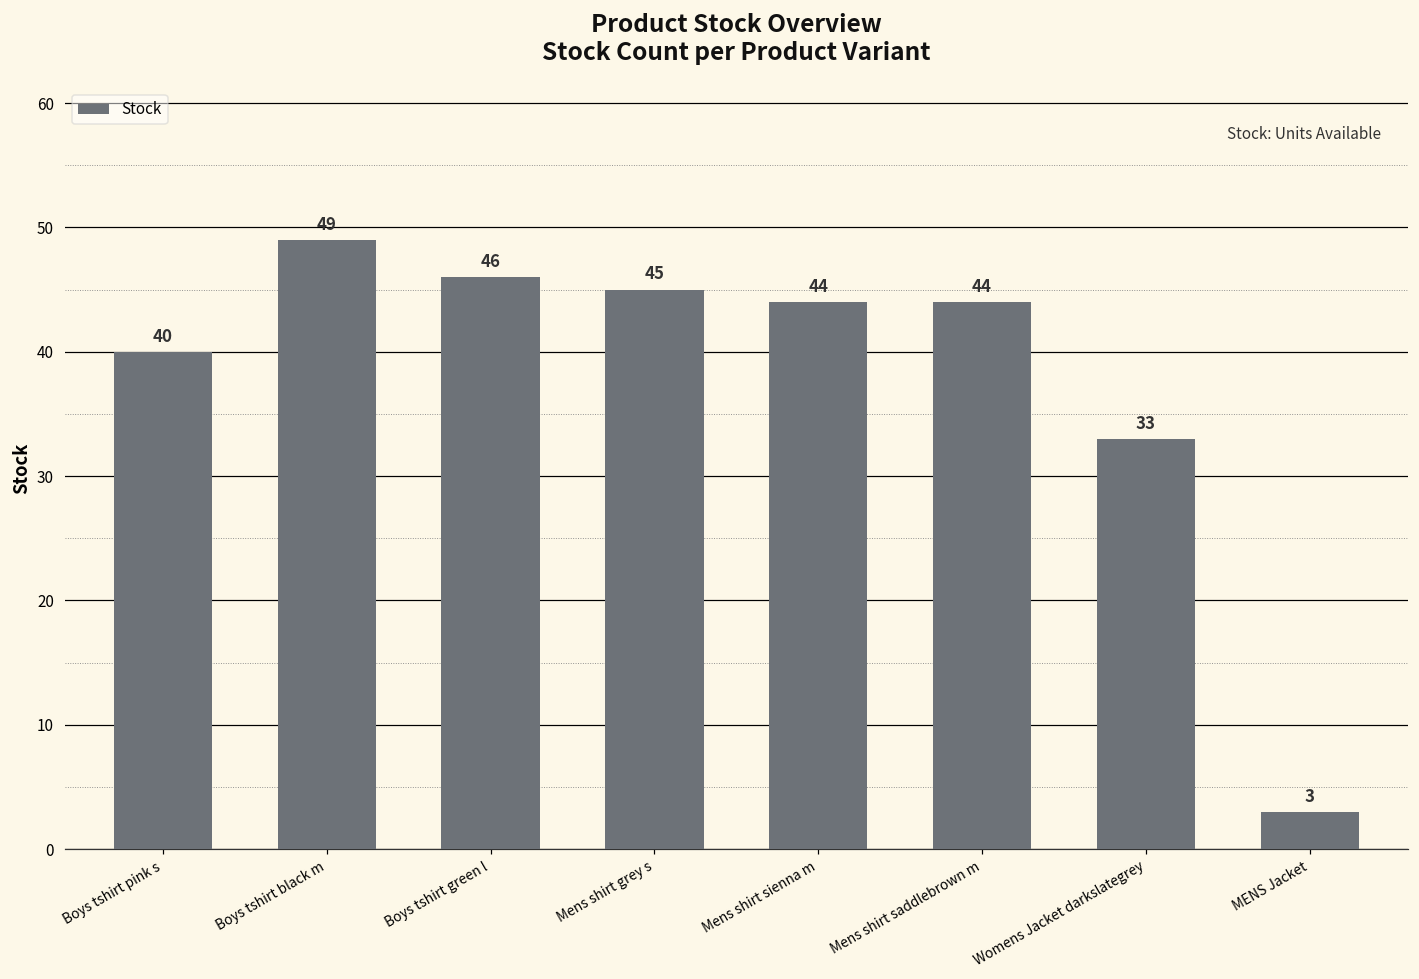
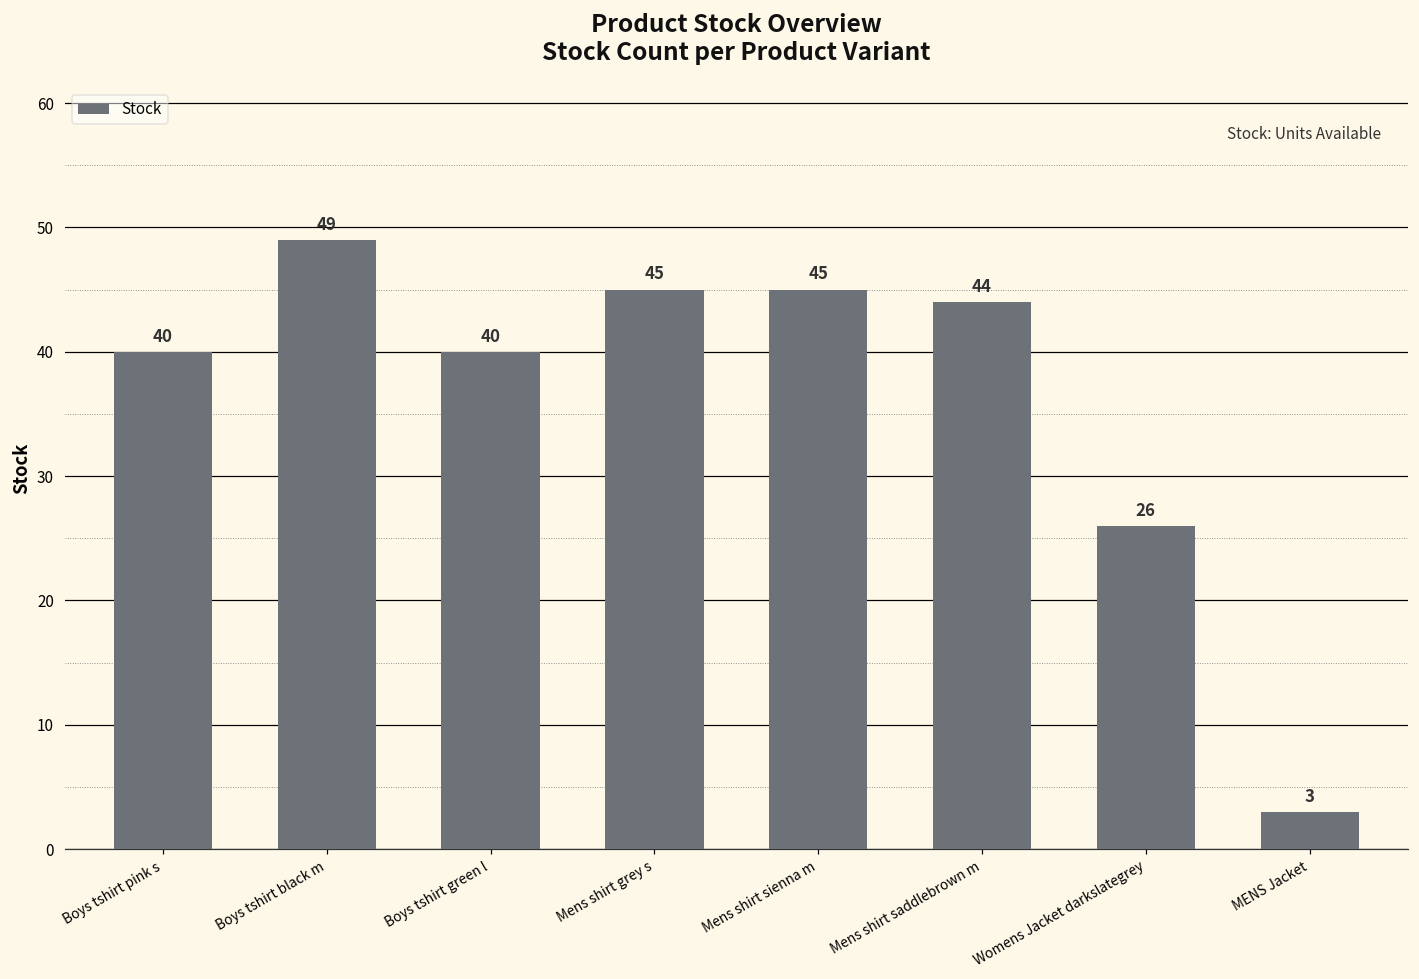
  {
    "Boys tshirt pink s": 40,
    "Boys tshirt black m": 49,
-   "Boys tshirt green l": 46,
+   "Boys tshirt green l": 40,
    "Mens shirt grey s": 45,
-   "Mens shirt sienna m": 44,
+   "Mens shirt sienna m": 45,
    "Mens shirt saddlebrown m": 44,
-   "Womens Jacket darkslategrey": 33,
+   "Womens Jacket darkslategrey": 26,
    "MENS Jacket": 3
  }
